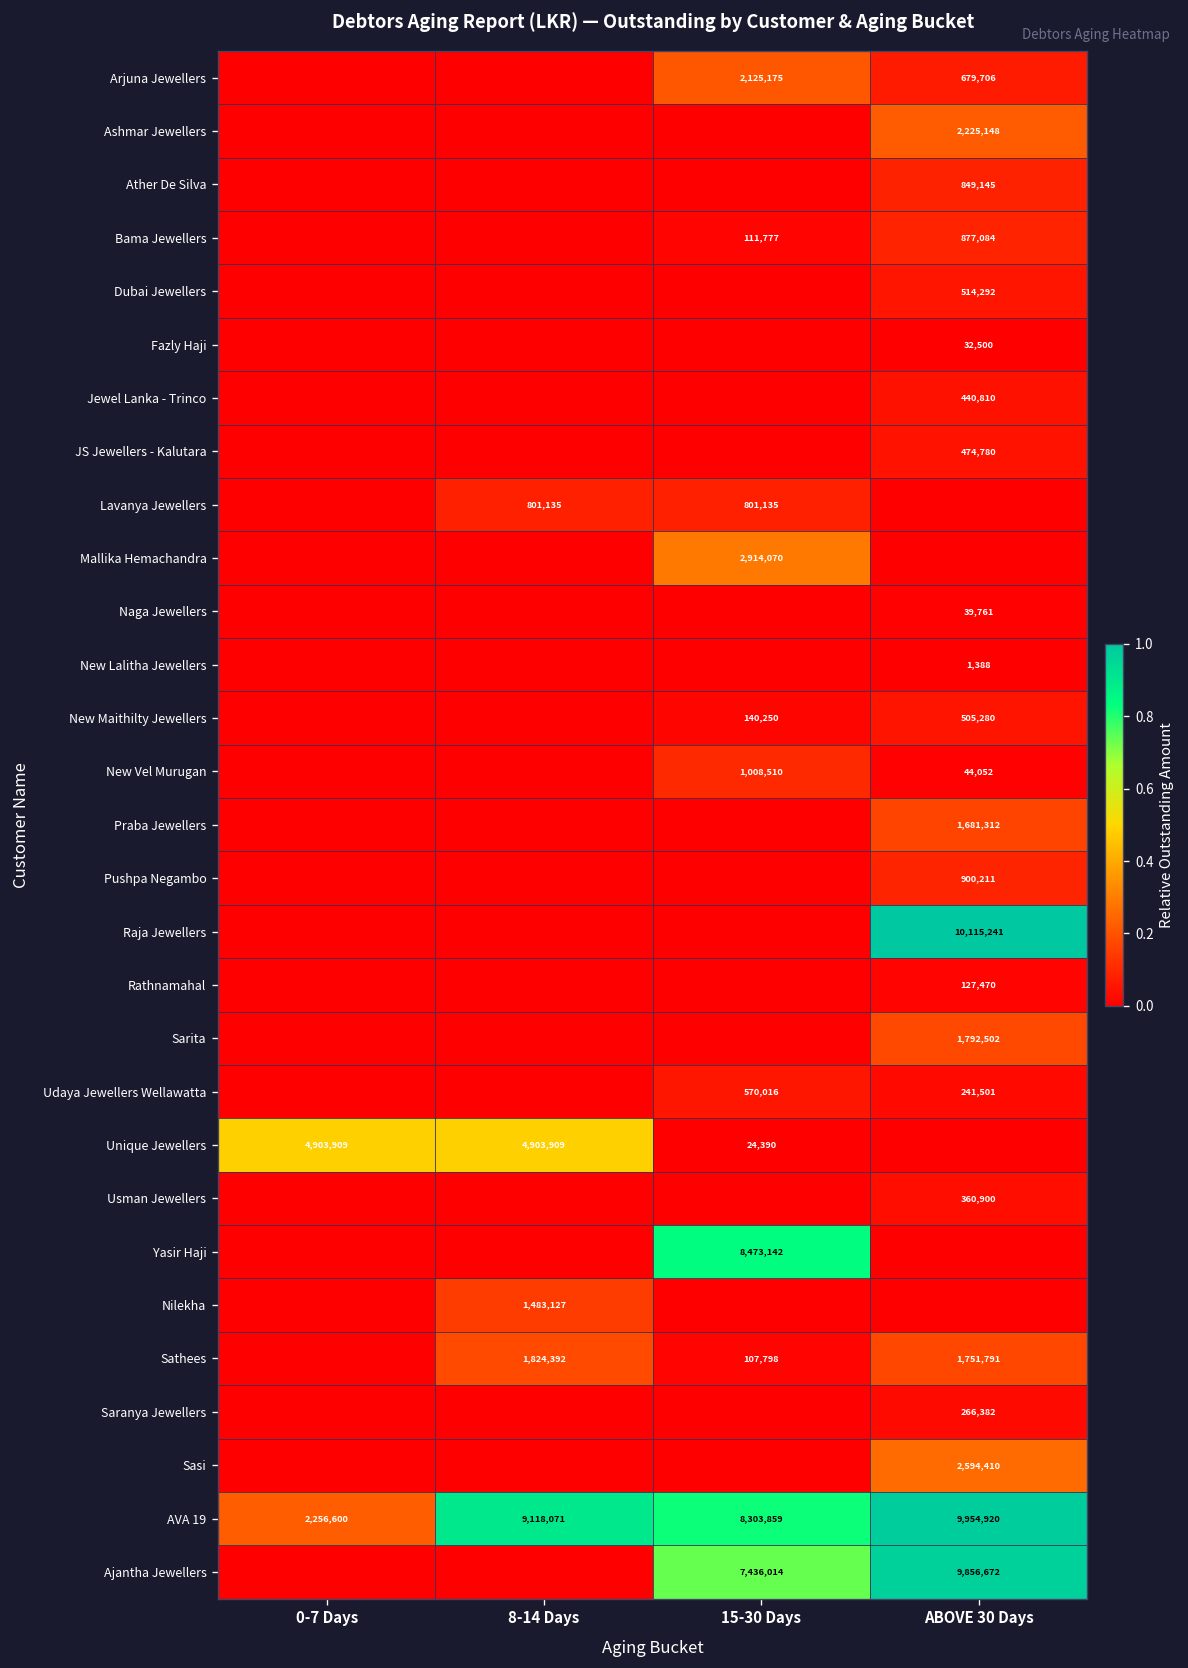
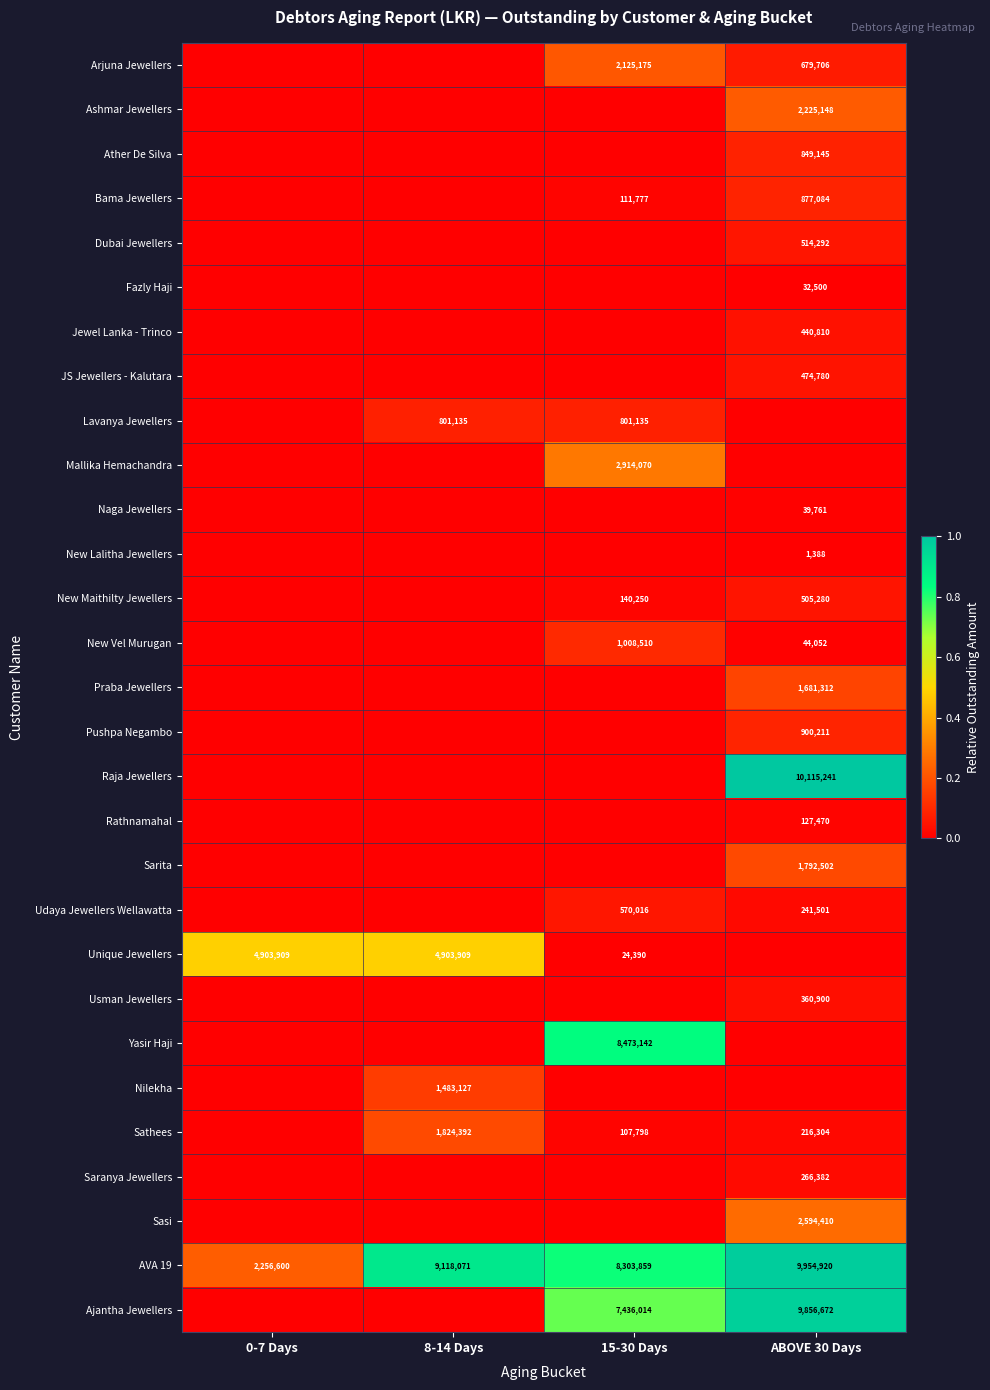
  {
    "Arjuna Jewellers": {
      "15-30 Days": "2,125,175",
      "ABOVE 30 Days": "679,706"
    },
    "Ashmar Jewellers": {
      "ABOVE 30 Days": "2,225,148"
    },
    "Ather De Silva": {
      "ABOVE 30 Days": "849,145"
    },
    "Bama Jewellers": {
      "15-30 Days": "111,777",
      "ABOVE 30 Days": "877,084"
    },
    "Dubai Jewellers": {
      "ABOVE 30 Days": "514,292"
    },
    "Fazly Haji": {
      "ABOVE 30 Days": "32,500"
    },
    "Jewel Lanka - Trinco": {
      "ABOVE 30 Days": "440,810"
    },
    "JS Jewellers - Kalutara": {
      "ABOVE 30 Days": "474,780"
    },
    "Lavanya Jewellers": {
      "8-14 Days": "801,135",
      "15-30 Days": "801,135"
    },
    "Mallika Hemachandra": {
      "15-30 Days": "2,914,070"
    },
    "Naga Jewellers": {
      "ABOVE 30 Days": "39,761"
    },
    "New Lalitha Jewellers": {
      "ABOVE 30 Days": "1,388"
    },
    "New Maithilty Jewellers": {
      "15-30 Days": "140,250",
      "ABOVE 30 Days": "505,280"
    },
    "New Vel Murugan": {
      "15-30 Days": "1,008,510",
      "ABOVE 30 Days": "44,052"
    },
    "Praba Jewellers": {
      "ABOVE 30 Days": "1,681,312"
    },
    "Pushpa Negambo": {
      "ABOVE 30 Days": "900,211"
    },
    "Raja Jewellers": {
      "ABOVE 30 Days": "10,115,241"
    },
    "Rathnamahal": {
      "ABOVE 30 Days": "127,470"
    },
    "Sarita": {
      "ABOVE 30 Days": "1,792,502"
    },
    "Udaya Jewellers Wellawatta": {
      "15-30 Days": "570,016",
      "ABOVE 30 Days": "241,501"
    },
    "Unique Jewellers": {
      "0-7 Days": "4,903,909",
      "8-14 Days": "4,903,909",
      "15-30 Days": "24,390"
    },
    "Usman Jewellers": {
      "ABOVE 30 Days": "360,900"
    },
    "Yasir Haji": {
      "15-30 Days": "8,473,142"
    },
    "Nilekha": {
      "8-14 Days": "1,483,127"
    },
    "Sathees": {
      "8-14 Days": "1,824,392",
      "15-30 Days": "107,798",
-     "ABOVE 30 Days": "1,751,791"
+     "ABOVE 30 Days": "216,304"
    },
    "Saranya Jewellers": {
      "ABOVE 30 Days": "266,382"
    },
    "Sasi": {
      "ABOVE 30 Days": "2,594,410"
    },
    "AVA 19": {
      "0-7 Days": "2,256,600",
      "8-14 Days": "9,118,071",
      "15-30 Days": "8,303,859",
      "ABOVE 30 Days": "9,954,920"
    },
    "Ajantha Jewellers": {
      "15-30 Days": "7,436,014",
      "ABOVE 30 Days": "9,856,672"
    }
  }
